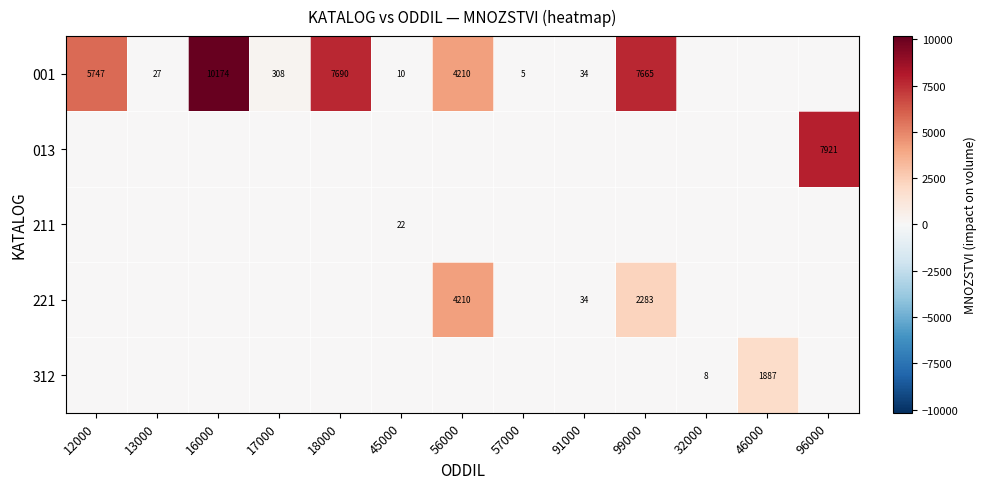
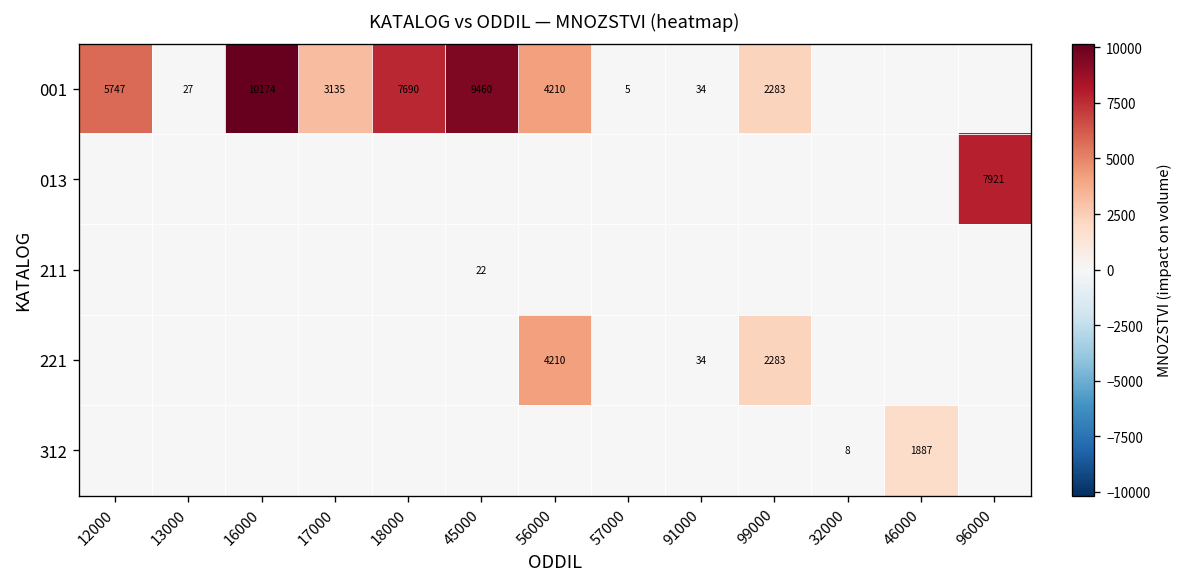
  {
    "001": {
      "12000": 5747,
      "13000": 27,
      "16000": 10174,
-     "17000": 308,
+     "17000": 3135,
      "18000": 7690,
-     "45000": 10,
+     "45000": 9460,
      "56000": 4210,
      "57000": 5,
      "91000": 34,
-     "99000": 7665
+     "99000": 2283
    },
    "013": {
      "96000": 7921
    },
    "211": {
      "45000": 22
    },
    "221": {
      "56000": 4210,
      "91000": 34,
      "99000": 2283
    },
    "312": {
      "32000": 8,
      "46000": 1887
    }
  }
